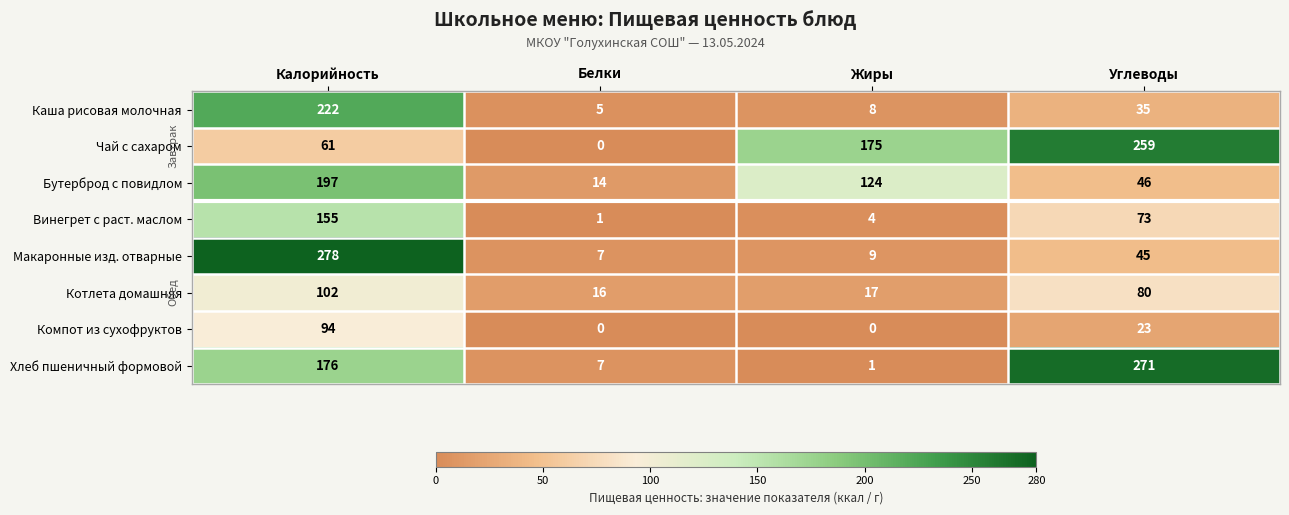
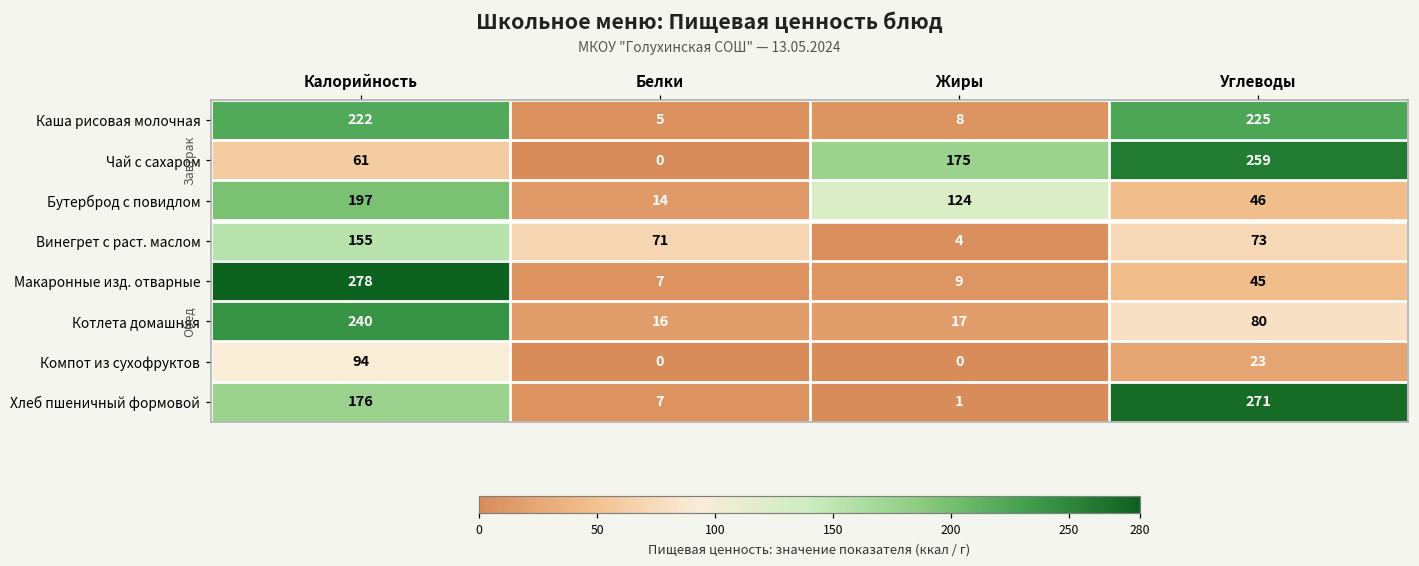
  {
    "Каша рисовая молочная": {
      "Калорийность": 222,
      "Белки": 5,
      "Жиры": 8,
-     "Углеводы": 35
+     "Углеводы": 225
    },
    "Чай с сахаром": {
      "Калорийность": 61,
      "Белки": 0,
      "Жиры": 175,
      "Углеводы": 259
    },
    "Бутерброд с повидлом": {
      "Калорийность": 197,
      "Белки": 14,
      "Жиры": 124,
      "Углеводы": 46
    },
    "Винегрет с раст. маслом": {
      "Калорийность": 155,
-     "Белки": 1,
+     "Белки": 71,
      "Жиры": 4,
      "Углеводы": 73
    },
    "Макаронные изд. отварные": {
      "Калорийность": 278,
      "Белки": 7,
      "Жиры": 9,
      "Углеводы": 45
    },
    "Котлета домашняя": {
-     "Калорийность": 102,
+     "Калорийность": 240,
      "Белки": 16,
      "Жиры": 17,
      "Углеводы": 80
    },
    "Компот из сухофруктов": {
      "Калорийность": 94,
      "Белки": 0,
      "Жиры": 0,
      "Углеводы": 23
    },
    "Хлеб пшеничный формовой": {
      "Калорийность": 176,
      "Белки": 7,
      "Жиры": 1,
      "Углеводы": 271
    }
  }
